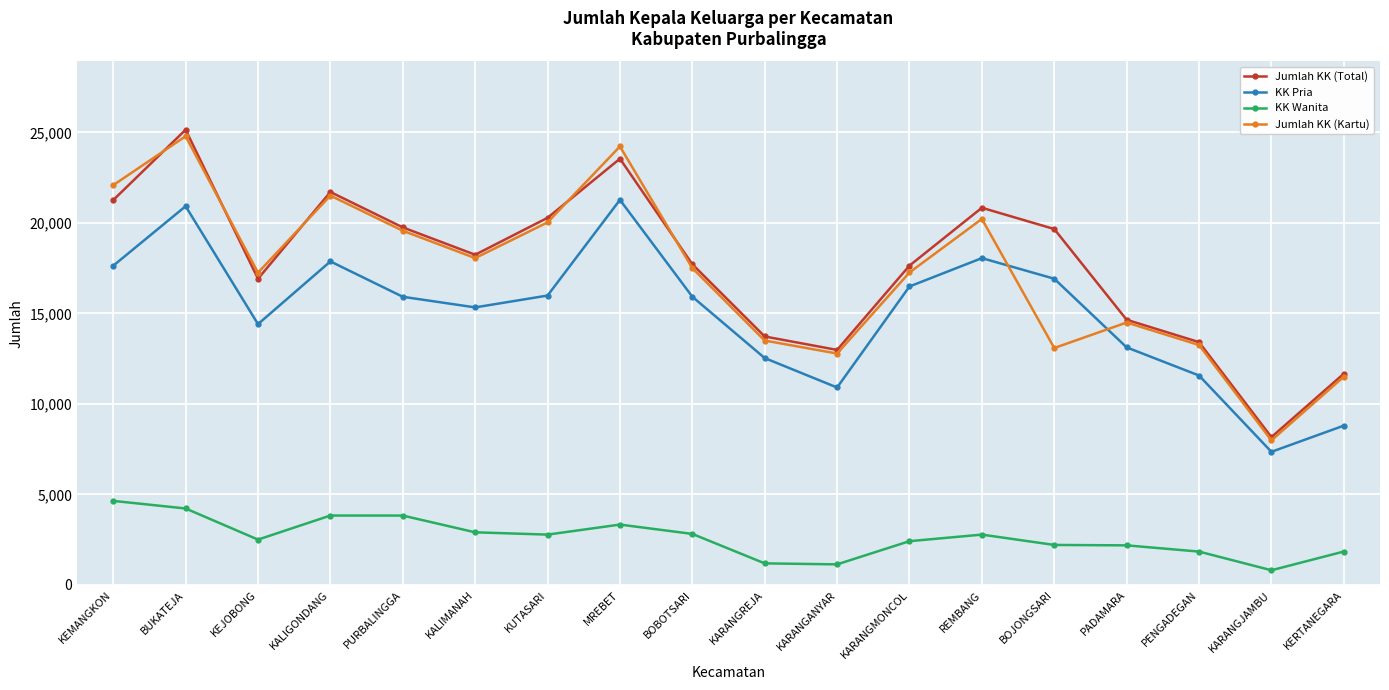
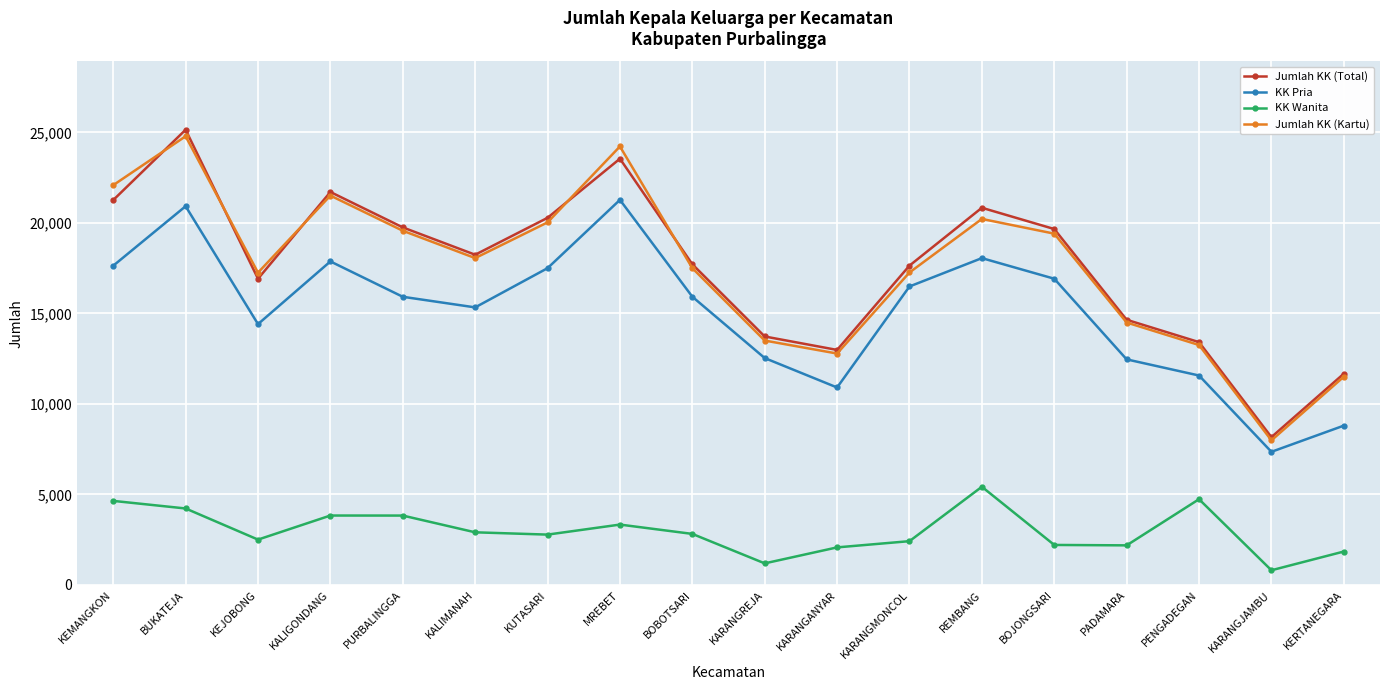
  {
    "Jumlah KK (Total)": {
      "KEMANGKON": "21,300",
      "BUKATEJA": "25,200",
      "KEJOBONG": "16,900",
      "KALIGONDANG": "21,700",
      "PURBALINGGA": "19,800",
      "KALIMANAH": "18,200",
      "KUTASARI": "20,300",
      "MREBET": "23,600",
      "BOBOTSARI": "17,700",
      "KARANGREJA": "13,700",
      "KARANGANYAR": "13,000",
      "KARANGMONCOL": "17,600",
      "REMBANG": "20,800",
      "BOJONGSARI": "19,700",
      "PADAMARA": "14,700",
      "PENGADEGAN": "13,400",
      "KARANGJAMBU": "8,200",
      "KERTANEGARA": "11,700"
    },
    "KK Pria": {
      "KEMANGKON": "17,600",
      "BUKATEJA": "20,900",
      "KEJOBONG": "14,400",
      "KALIGONDANG": "17,900",
      "PURBALINGGA": "15,900",
      "KALIMANAH": "15,300",
-     "KUTASARI": "16,000",
+     "KUTASARI": "17,500",
      "MREBET": "21,300",
      "BOBOTSARI": "15,900",
      "KARANGREJA": "12,500",
      "KARANGANYAR": "10,900",
      "KARANGMONCOL": "16,500",
      "REMBANG": "18,100",
      "BOJONGSARI": "16,900",
-     "PADAMARA": "13,100",
+     "PADAMARA": "12,500",
      "PENGADEGAN": "11,600",
      "KARANGJAMBU": "7,400",
      "KERTANEGARA": "8,800"
    },
    "KK Wanita": {
      "KEMANGKON": "4,600",
      "BUKATEJA": "4,200",
      "KEJOBONG": "2,500",
      "KALIGONDANG": "3,800",
      "PURBALINGGA": "3,800",
      "KALIMANAH": "2,900",
      "KUTASARI": "2,800",
      "MREBET": "3,300",
      "BOBOTSARI": "2,800",
      "KARANGREJA": "1,200",
-     "KARANGANYAR": "1,100",
+     "KARANGANYAR": "2,100",
      "KARANGMONCOL": "2,400",
-     "REMBANG": "2,800",
+     "REMBANG": "5,400",
      "BOJONGSARI": "2,200",
      "PADAMARA": "2,200",
-     "PENGADEGAN": "1,800",
+     "PENGADEGAN": "4,700",
      "KARANGJAMBU": "800",
      "KERTANEGARA": "1,800"
    },
    "Jumlah KK (Kartu)": {
      "KEMANGKON": "22,100",
      "BUKATEJA": "24,800",
      "KEJOBONG": "17,300",
      "KALIGONDANG": "21,500",
      "PURBALINGGA": "19,600",
      "KALIMANAH": "18,100",
      "KUTASARI": "20,000",
      "MREBET": "24,200",
      "BOBOTSARI": "17,500",
      "KARANGREJA": "13,500",
      "KARANGANYAR": "12,800",
      "KARANGMONCOL": "17,300",
      "REMBANG": "20,200",
-     "BOJONGSARI": "13,100",
+     "BOJONGSARI": "19,400",
      "PADAMARA": "14,500",
      "PENGADEGAN": "13,300",
      "KARANGJAMBU": "8,000",
      "KERTANEGARA": "11,500"
    }
  }
